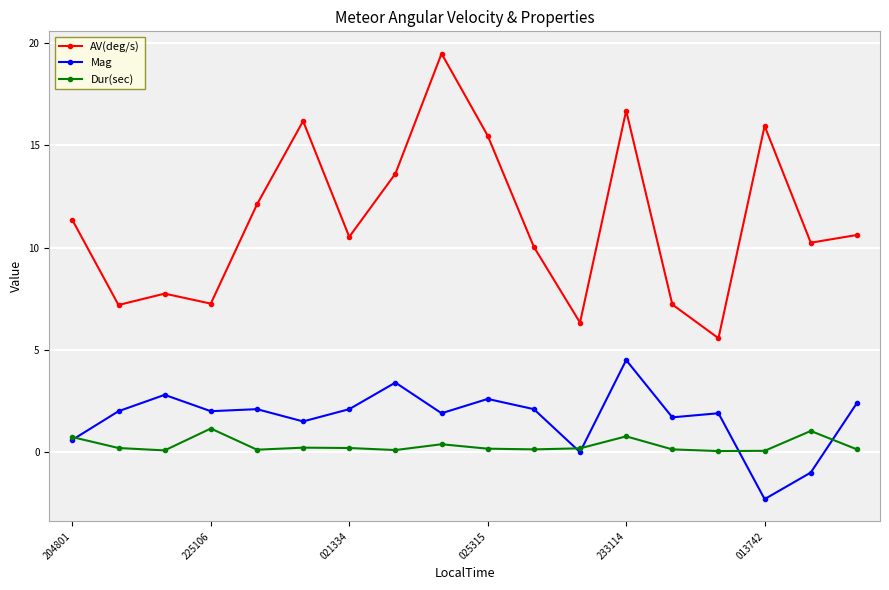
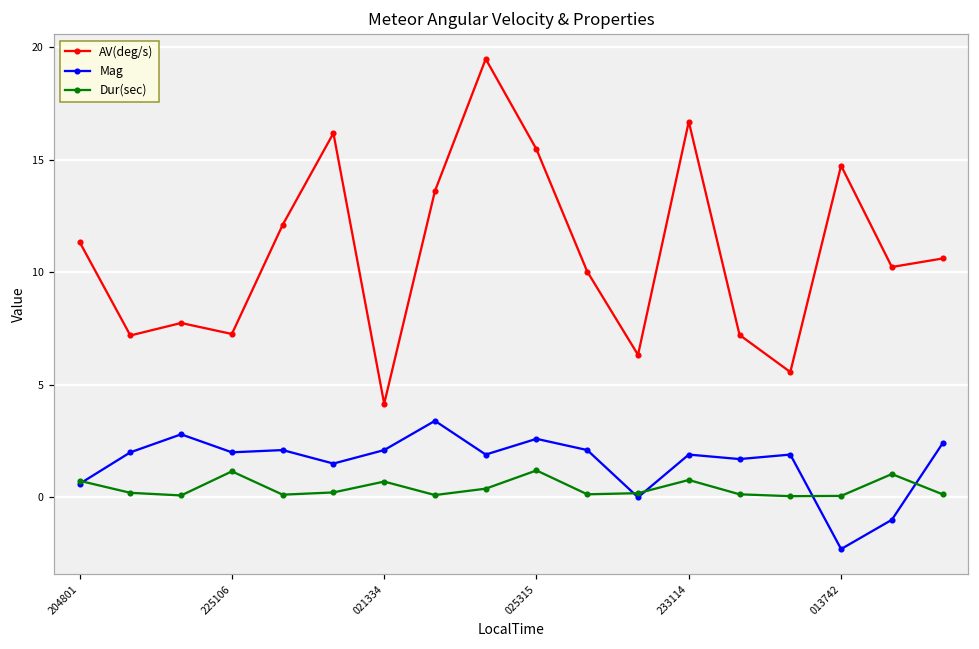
  {
    "AV(deg/s)": {
      "204801": 11.4,
      "225106": 7.3,
-     "021334": 10.5,
+     "021334": 4.2,
      "025315": 15.5,
      "233114": 16.7,
-     "013742": 15.9
+     "013742": 14.7
    },
    "Mag": {
      "204801": 0.6,
      "225106": 2.0,
      "021334": 2.1,
      "025315": 2.6,
-     "233114": 4.5,
+     "233114": 1.9,
      "013742": -2.3
    },
    "Dur(sec)": {
      "204801": 0.7,
      "225106": 1.2,
-     "021334": 0.2,
-     "025315": 0.2,
+     "021334": 0.7,
+     "025315": 1.2,
      "233114": 0.8,
      "013742": 0.1
    }
  }
